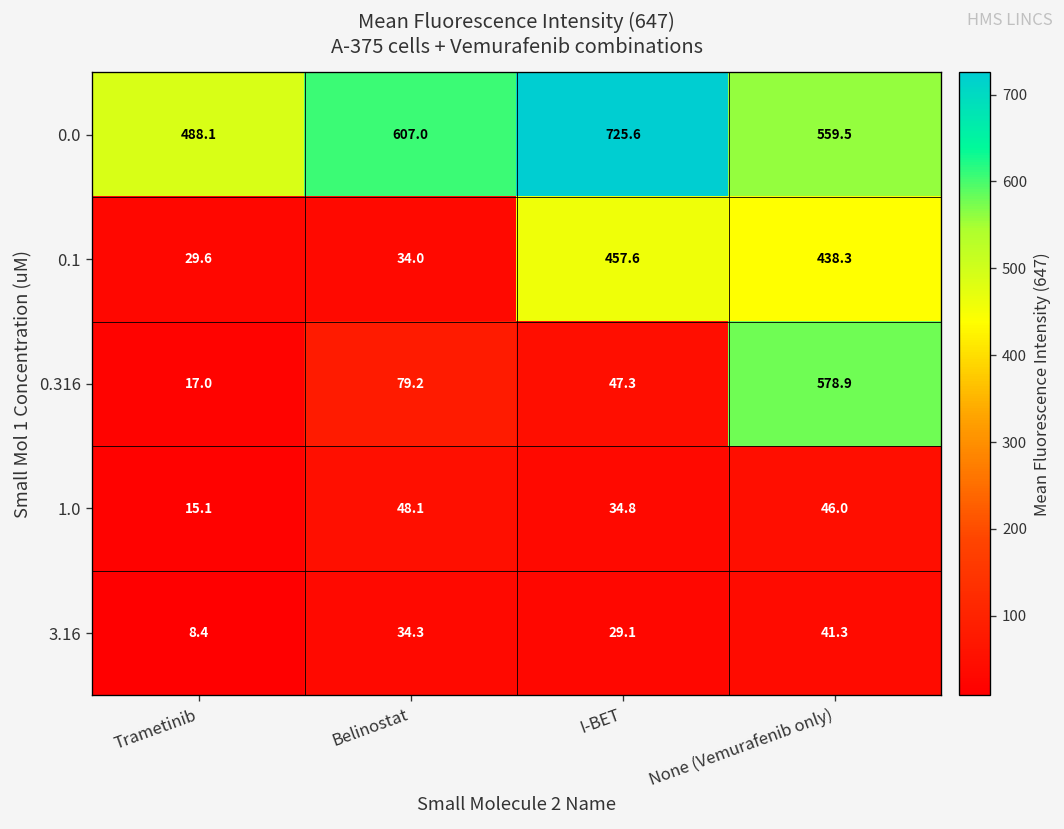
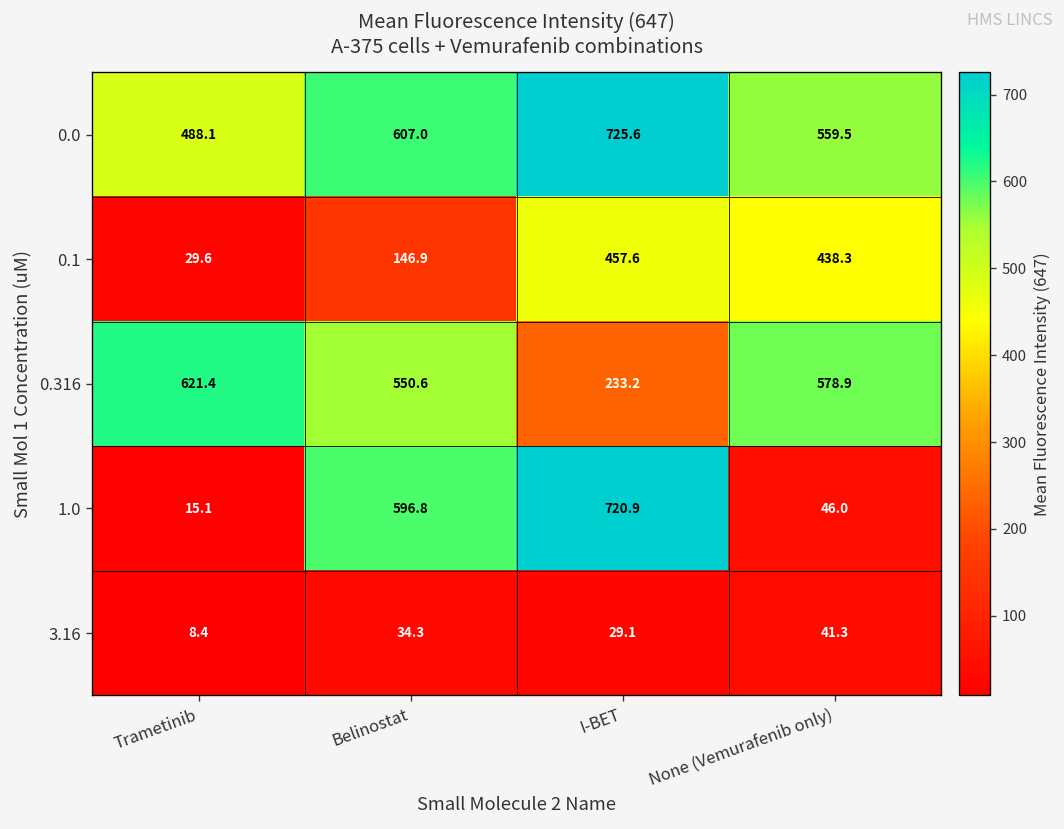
  {
    "0.0": {
      "Trametinib": 488.1,
      "Belinostat": 607.0,
      "I-BET": 725.6,
      "None (Vemurafenib only)": 559.5
    },
    "0.1": {
      "Trametinib": 29.6,
-     "Belinostat": 34.0,
+     "Belinostat": 146.9,
      "I-BET": 457.6,
      "None (Vemurafenib only)": 438.3
    },
    "0.316": {
-     "Trametinib": 17.0,
-     "Belinostat": 79.2,
-     "I-BET": 47.3,
+     "Trametinib": 621.4,
+     "Belinostat": 550.6,
+     "I-BET": 233.2,
      "None (Vemurafenib only)": 578.9
    },
    "1.0": {
      "Trametinib": 15.1,
-     "Belinostat": 48.1,
-     "I-BET": 34.8,
+     "Belinostat": 596.8,
+     "I-BET": 720.9,
      "None (Vemurafenib only)": 46.0
    },
    "3.16": {
      "Trametinib": 8.4,
      "Belinostat": 34.3,
      "I-BET": 29.1,
      "None (Vemurafenib only)": 41.3
    }
  }
